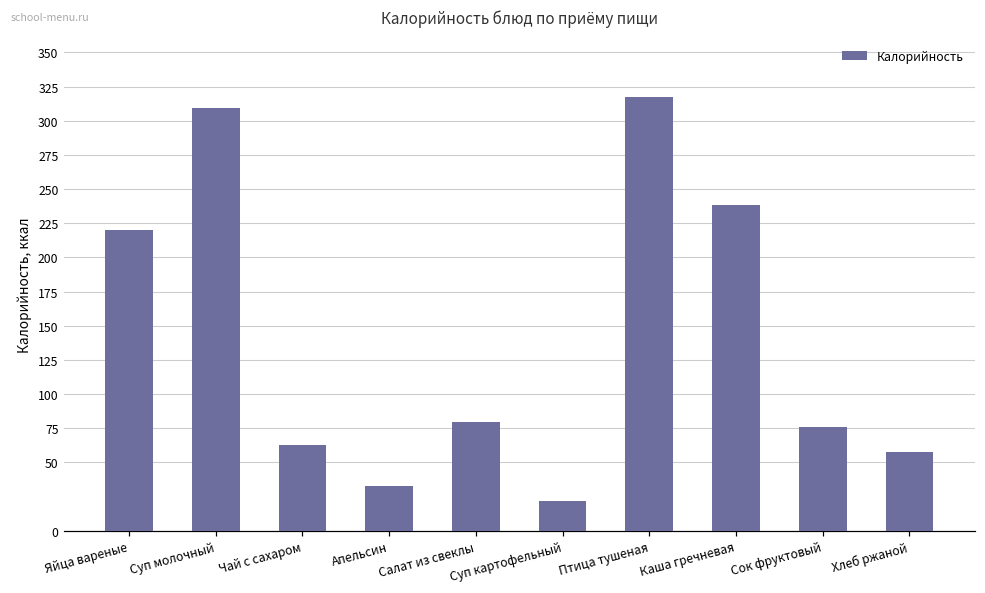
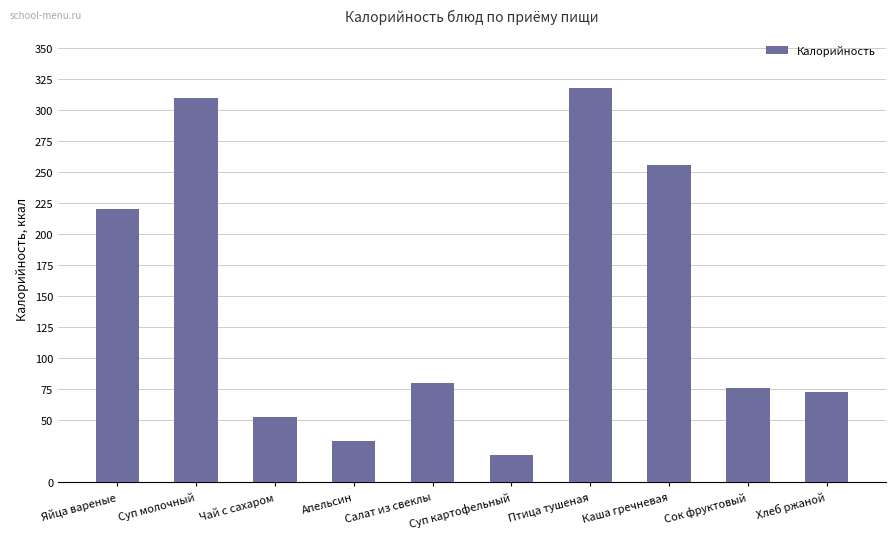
  {
    "Яйца вареные": 220,
    "Суп молочный": 309,
-   "Чай с сахаром": 63,
+   "Чай с сахаром": 53,
    "Апельсин": 33,
    "Салат из свеклы": 80,
    "Суп картофельный": 22,
    "Птица тушеная": 318,
-   "Каша гречневая": 239,
+   "Каша гречневая": 256,
    "Сок фруктовый": 76,
-   "Хлеб ржаной": 57
+   "Хлеб ржаной": 72
  }
